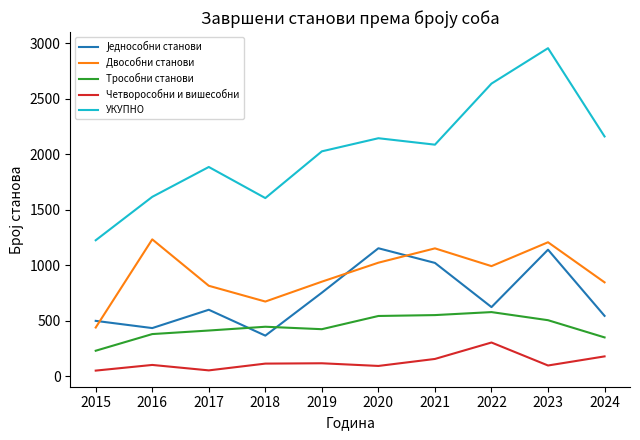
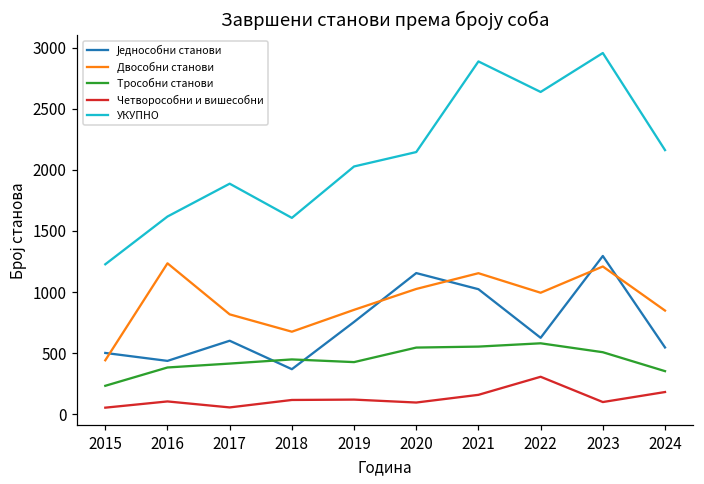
  {
    "Једнособни станови": {
      "2015": 500,
      "2016": 440,
      "2017": 600,
      "2018": 370,
      "2019": 760,
      "2020": 1160,
      "2021": 1020,
      "2022": 630,
-     "2023": 1140,
+     "2023": 1300,
      "2024": 550
    },
    "Двособни станови": {
      "2015": 440,
      "2016": 1240,
      "2017": 820,
      "2018": 680,
      "2019": 850,
      "2020": 1030,
      "2021": 1150,
      "2022": 990,
      "2023": 1210,
      "2024": 850
    },
    "Трособни станови": {
      "2015": 230,
      "2016": 380,
      "2017": 410,
      "2018": 450,
      "2019": 430,
      "2020": 550,
      "2021": 550,
      "2022": 580,
      "2023": 510,
      "2024": 350
    },
    "Четворособни и вишесобни": {
      "2015": 50,
      "2016": 100,
      "2017": 60,
      "2018": 120,
      "2019": 120,
      "2020": 100,
      "2021": 160,
      "2022": 310,
      "2023": 100,
      "2024": 180
    },
    "УКУПНО": {
      "2015": 1230,
      "2016": 1620,
      "2017": 1890,
      "2018": 1610,
      "2019": 2030,
      "2020": 2150,
-     "2021": 2090,
+     "2021": 2890,
      "2022": 2640,
      "2023": 2960,
      "2024": 2160
    }
  }
